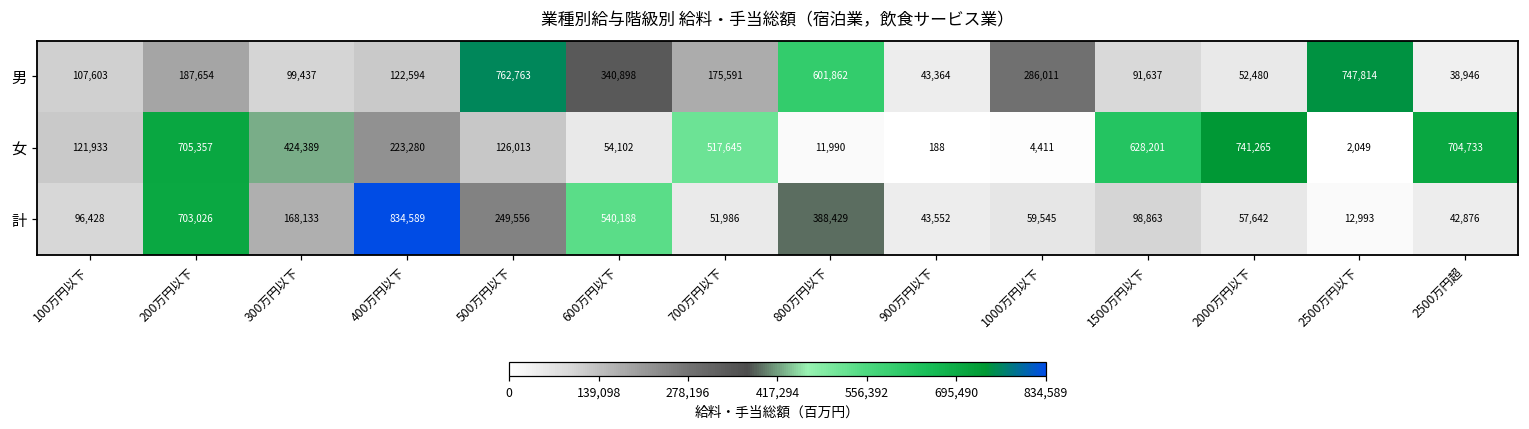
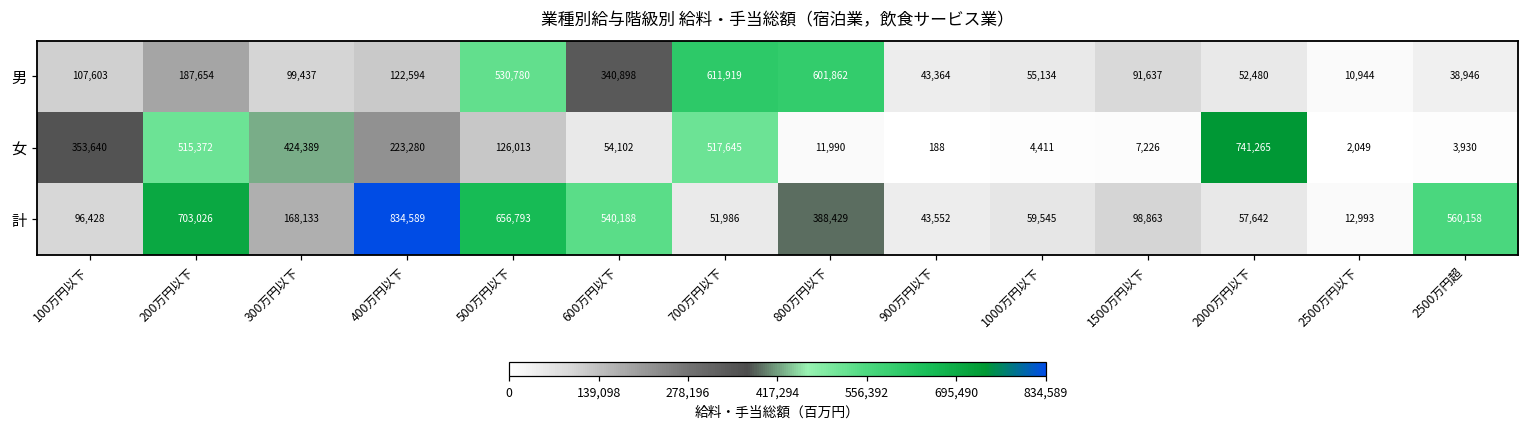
  {
    "男": {
      "100万円以下": "107,603",
      "200万円以下": "187,654",
      "300万円以下": "99,437",
      "400万円以下": "122,594",
-     "500万円以下": "762,763",
+     "500万円以下": "530,780",
      "600万円以下": "340,898",
-     "700万円以下": "175,591",
+     "700万円以下": "611,919",
      "800万円以下": "601,862",
      "900万円以下": "43,364",
-     "1000万円以下": "286,011",
+     "1000万円以下": "55,134",
      "1500万円以下": "91,637",
      "2000万円以下": "52,480",
-     "2500万円以下": "747,814",
+     "2500万円以下": "10,944",
      "2500万円超": "38,946"
    },
    "女": {
-     "100万円以下": "121,933",
-     "200万円以下": "705,357",
+     "100万円以下": "353,640",
+     "200万円以下": "515,372",
      "300万円以下": "424,389",
      "400万円以下": "223,280",
      "500万円以下": "126,013",
      "600万円以下": "54,102",
      "700万円以下": "517,645",
      "800万円以下": "11,990",
      "900万円以下": "188",
      "1000万円以下": "4,411",
-     "1500万円以下": "628,201",
+     "1500万円以下": "7,226",
      "2000万円以下": "741,265",
      "2500万円以下": "2,049",
-     "2500万円超": "704,733"
+     "2500万円超": "3,930"
    },
    "計": {
      "100万円以下": "96,428",
      "200万円以下": "703,026",
      "300万円以下": "168,133",
      "400万円以下": "834,589",
-     "500万円以下": "249,556",
+     "500万円以下": "656,793",
      "600万円以下": "540,188",
      "700万円以下": "51,986",
      "800万円以下": "388,429",
      "900万円以下": "43,552",
      "1000万円以下": "59,545",
      "1500万円以下": "98,863",
      "2000万円以下": "57,642",
      "2500万円以下": "12,993",
-     "2500万円超": "42,876"
+     "2500万円超": "560,158"
    }
  }
